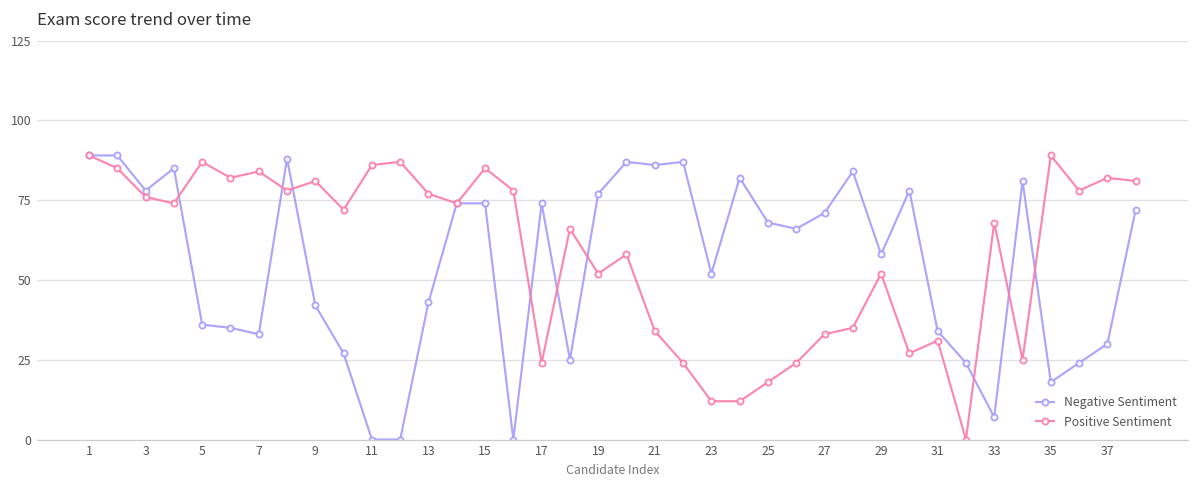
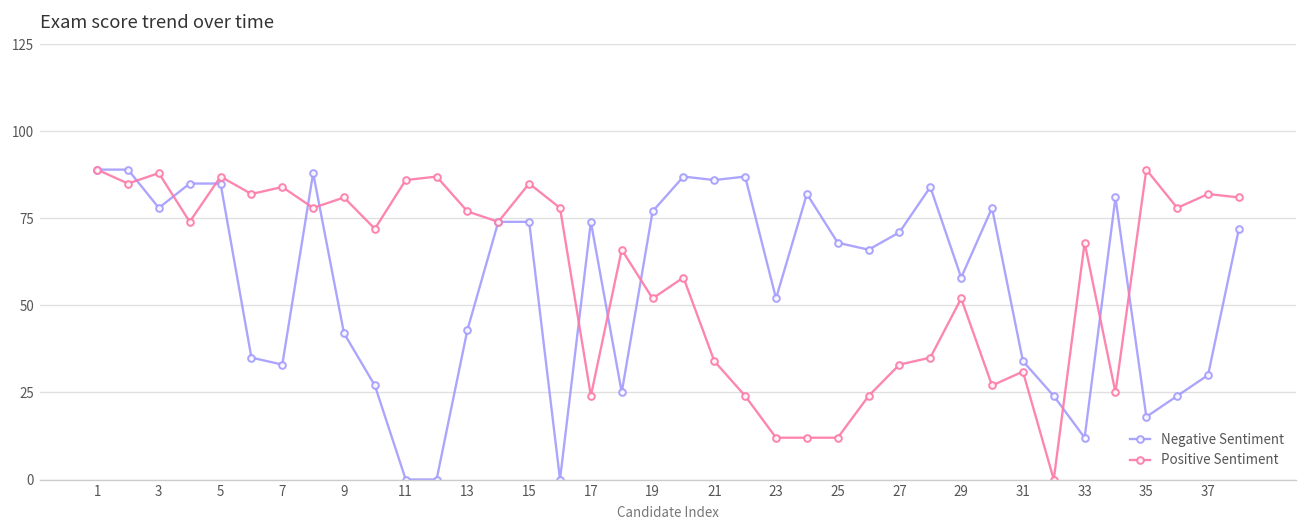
  {
    "Negative Sentiment": {
      "3": 78,
-     "5": 36,
+     "5": 85,
      "7": 33,
      "9": 42,
      "11": 0,
      "13": 43,
      "15": 74,
      "17": 74,
      "19": 77,
      "21": 86,
      "23": 52,
      "25": 68,
      "27": 71,
      "29": 58,
      "31": 34,
-     "33": 7,
+     "33": 12,
      "35": 18,
      "37": 30
    },
    "Positive Sentiment": {
-     "3": 76,
+     "3": 88,
      "5": 87,
      "7": 84,
      "9": 81,
      "11": 86,
      "13": 77,
      "15": 85,
      "17": 24,
      "19": 52,
      "21": 34,
      "23": 12,
-     "25": 18,
+     "25": 12,
      "27": 33,
      "29": 52,
      "31": 31,
      "33": 68,
      "35": 89,
      "37": 82
    }
  }
